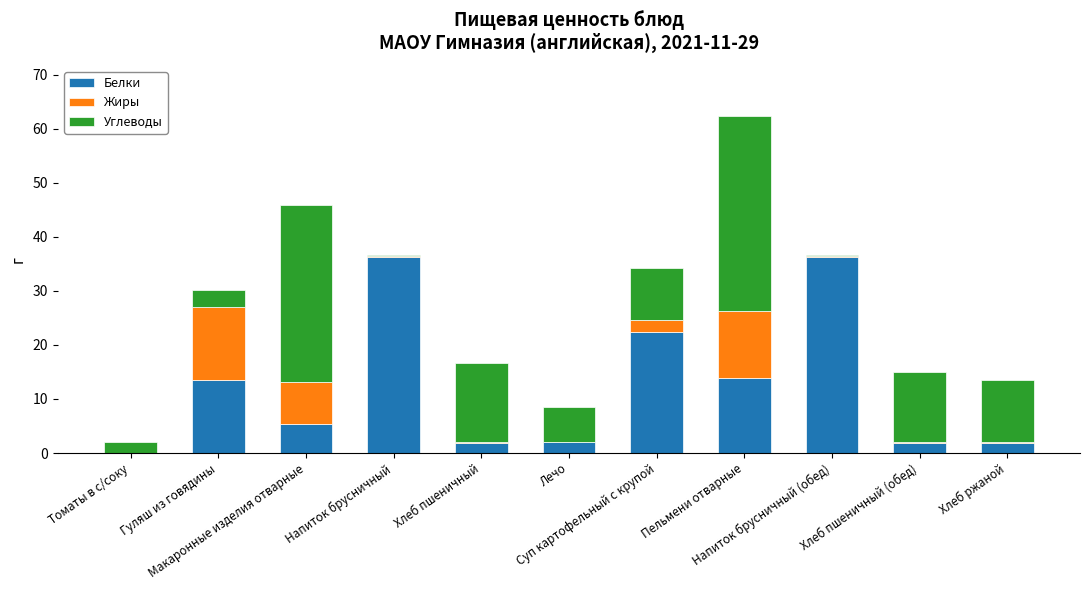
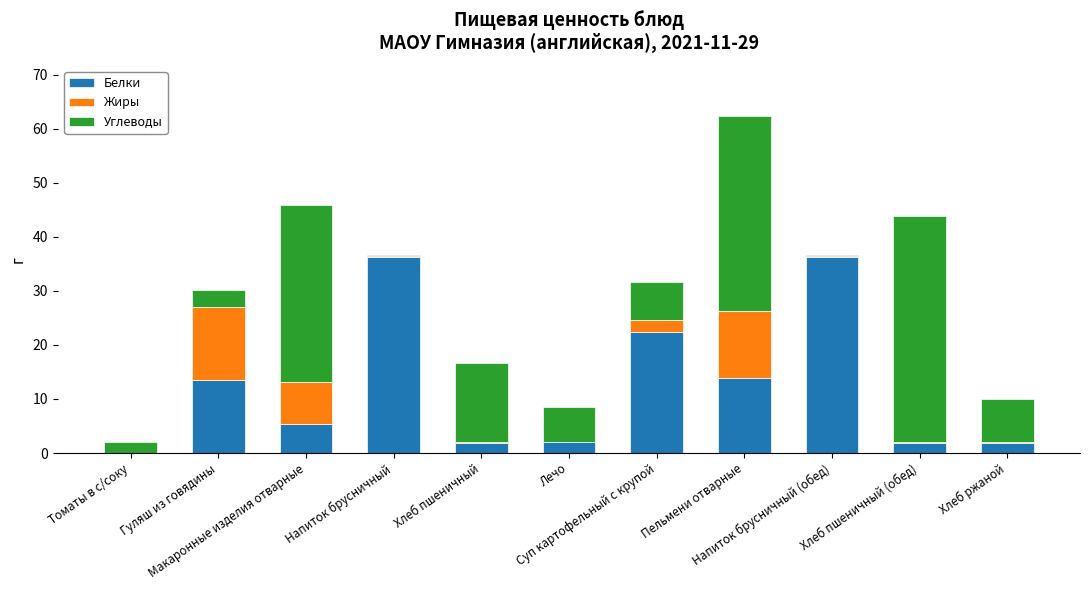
  {
    "Белки": {
      "Томаты в с/соку": 0,
      "Гуляш из говядины": 14,
      "Макаронные изделия отварные": 5,
      "Напиток брусничный": 36,
      "Хлеб пшеничный": 2,
      "Лечо": 2,
      "Суп картофельный с крупой": 22,
      "Пельмени отварные": 14,
      "Напиток брусничный (обед)": 36,
      "Хлеб пшеничный (обед)": 2,
      "Хлеб ржаной": 2
    },
    "Жиры": {
      "Томаты в с/соку": 0,
      "Гуляш из говядины": 14,
      "Макаронные изделия отварные": 8,
      "Лечо": 0,
      "Суп картофельный с крупой": 2,
      "Пельмени отварные": 12
    },
    "Углеводы": {
      "Томаты в с/соку": 2,
      "Гуляш из говядины": 3,
      "Макаронные изделия отварные": 33,
      "Хлеб пшеничный": 15,
      "Лечо": 7,
-     "Суп картофельный с крупой": 10,
+     "Суп картофельный с крупой": 7,
      "Пельмени отварные": 36,
-     "Хлеб пшеничный (обед)": 13,
-     "Хлеб ржаной": 11
+     "Хлеб пшеничный (обед)": 42,
+     "Хлеб ржаной": 8
    }
  }
